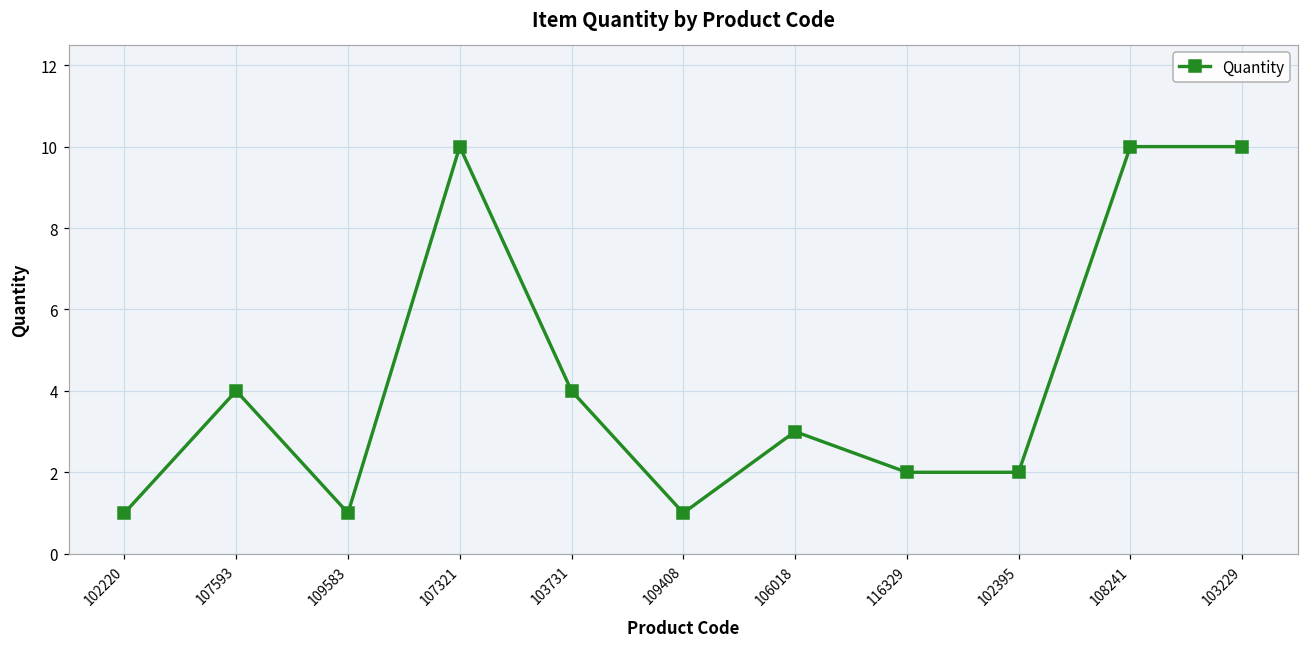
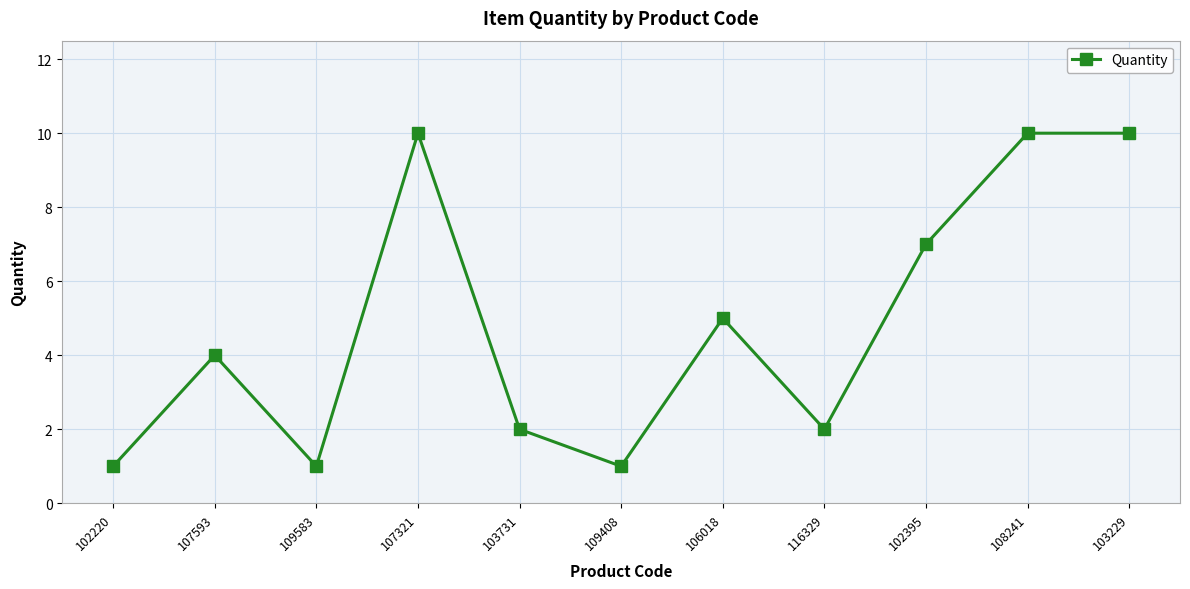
  {
    "102220": 1,
    "107593": 4,
    "109583": 1,
    "107321": 10,
-   "103731": 4,
+   "103731": 2,
    "109408": 1,
-   "106018": 3,
+   "106018": 5,
    "116329": 2,
-   "102395": 2,
+   "102395": 7,
    "108241": 10,
    "103229": 10
  }
